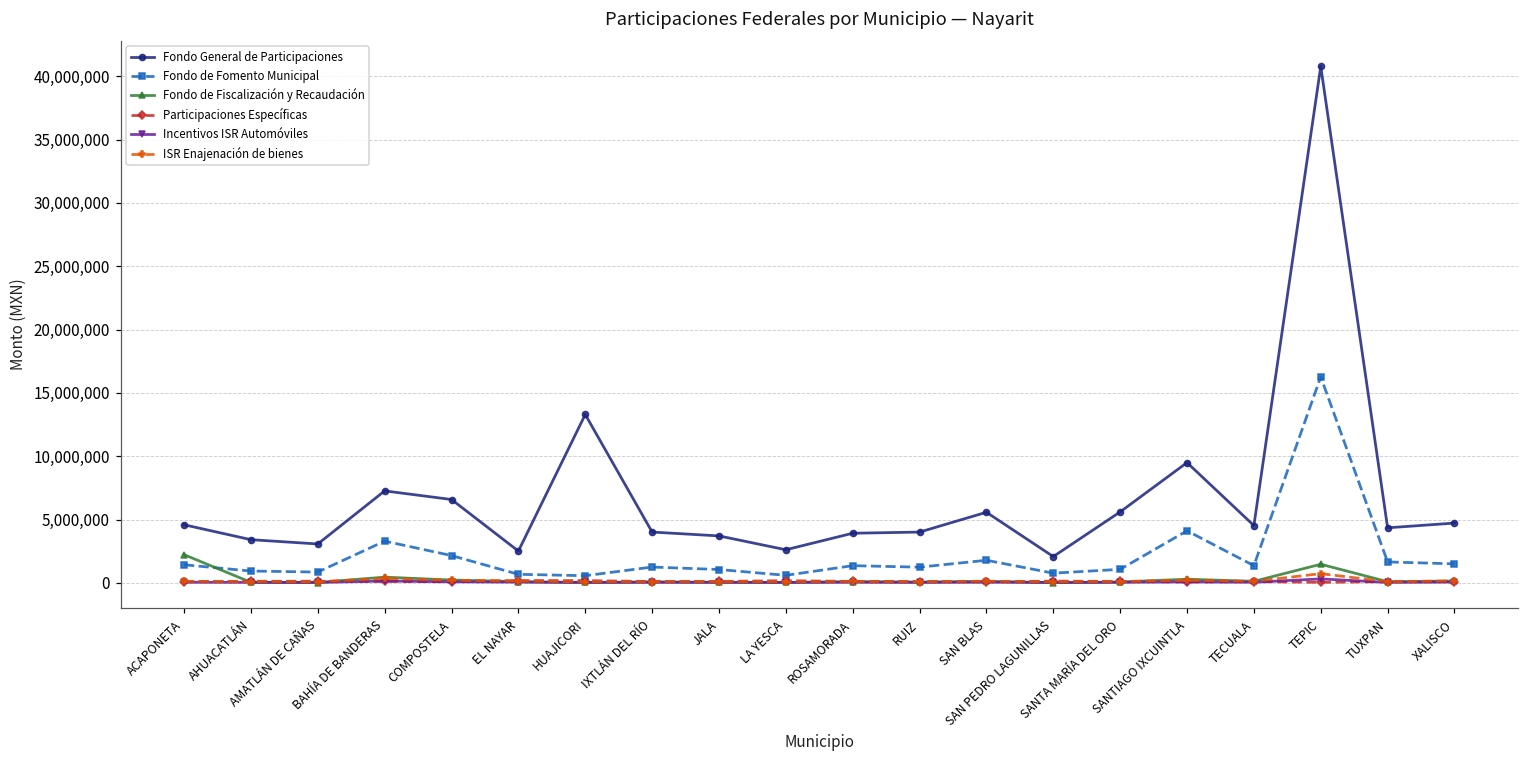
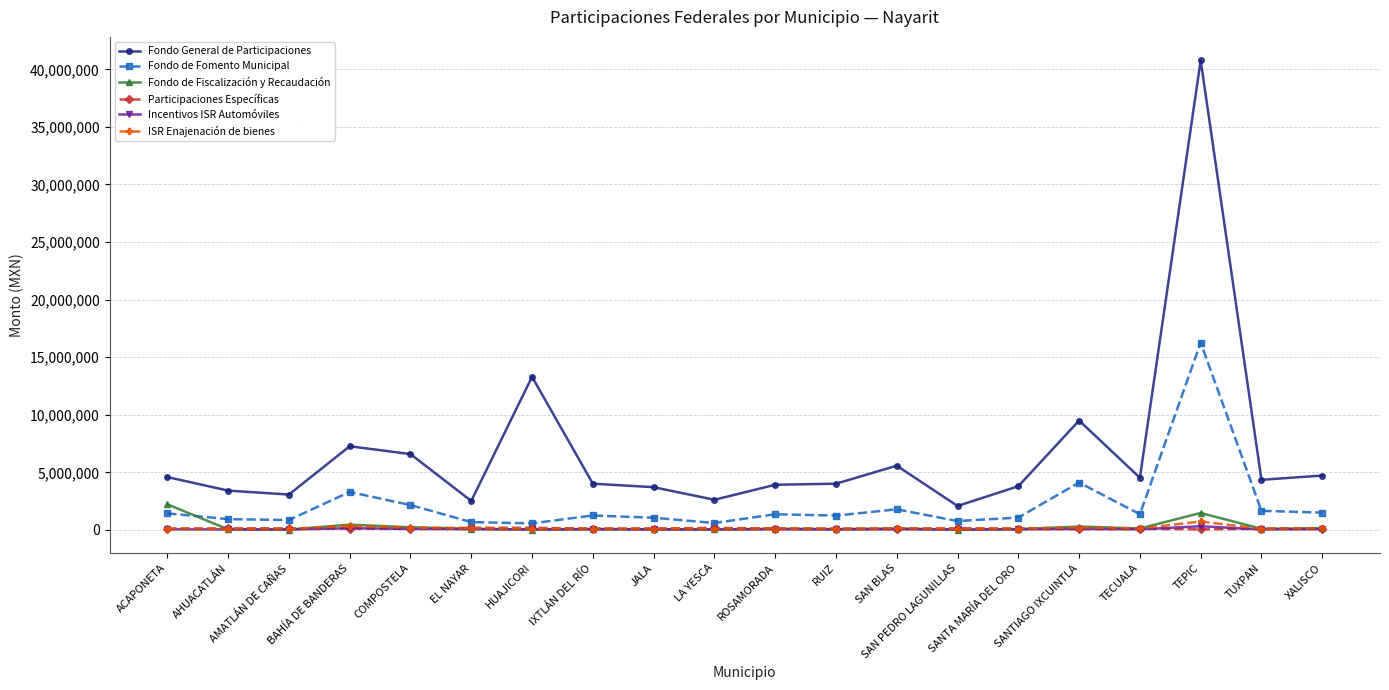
  {
    "Fondo General de Participaciones": {
      "ACAPONETA": "4,600,000",
      "AHUACATLÁN": "3,400,000",
      "AMATLÁN DE CAÑAS": "3,100,000",
      "BAHÍA DE BANDERAS": "7,300,000",
      "COMPOSTELA": "6,600,000",
      "EL NAYAR": "2,500,000",
      "HUAJICORI": "13,300,000",
      "IXTLÁN DEL RÍO": "4,000,000",
      "JALA": "3,700,000",
      "LA YESCA": "2,600,000",
      "ROSAMORADA": "3,900,000",
      "RUIZ": "4,000,000",
      "SAN BLAS": "5,600,000",
      "SAN PEDRO LAGUNILLAS": "2,100,000",
-     "SANTA MARÍA DEL ORO": "5,600,000",
+     "SANTA MARÍA DEL ORO": "3,800,000",
      "SANTIAGO IXCUINTLA": "9,500,000",
      "TECUALA": "4,500,000",
      "TEPIC": "40,800,000",
      "TUXPAN": "4,400,000",
      "XALISCO": "4,700,000"
    },
    "Fondo de Fomento Municipal": {
      "ACAPONETA": "1,400,000",
      "AHUACATLÁN": "900,000",
      "AMATLÁN DE CAÑAS": "900,000",
      "BAHÍA DE BANDERAS": "3,300,000",
      "COMPOSTELA": "2,200,000",
      "EL NAYAR": "700,000",
      "HUAJICORI": "600,000",
      "IXTLÁN DEL RÍO": "1,300,000",
      "JALA": "1,100,000",
      "LA YESCA": "600,000",
      "ROSAMORADA": "1,400,000",
      "RUIZ": "1,200,000",
      "SAN BLAS": "1,800,000",
      "SAN PEDRO LAGUNILLAS": "800,000",
      "SANTA MARÍA DEL ORO": "1,100,000",
      "SANTIAGO IXCUINTLA": "4,100,000",
      "TECUALA": "1,400,000",
      "TEPIC": "16,300,000",
      "TUXPAN": "1,700,000",
      "XALISCO": "1,500,000"
    },
    "Fondo de Fiscalización y Recaudación": {
      "ACAPONETA": "2,200,000",
      "TEPIC": "1,500,000"
    },
    "Participaciones Específicas": {
      "TEPIC": "100,000"
    },
    "Incentivos ISR Automóviles": {
      "TEPIC": "300,000"
    },
    "ISR Enajenación de bienes": {
      "TEPIC": "700,000"
    }
  }
